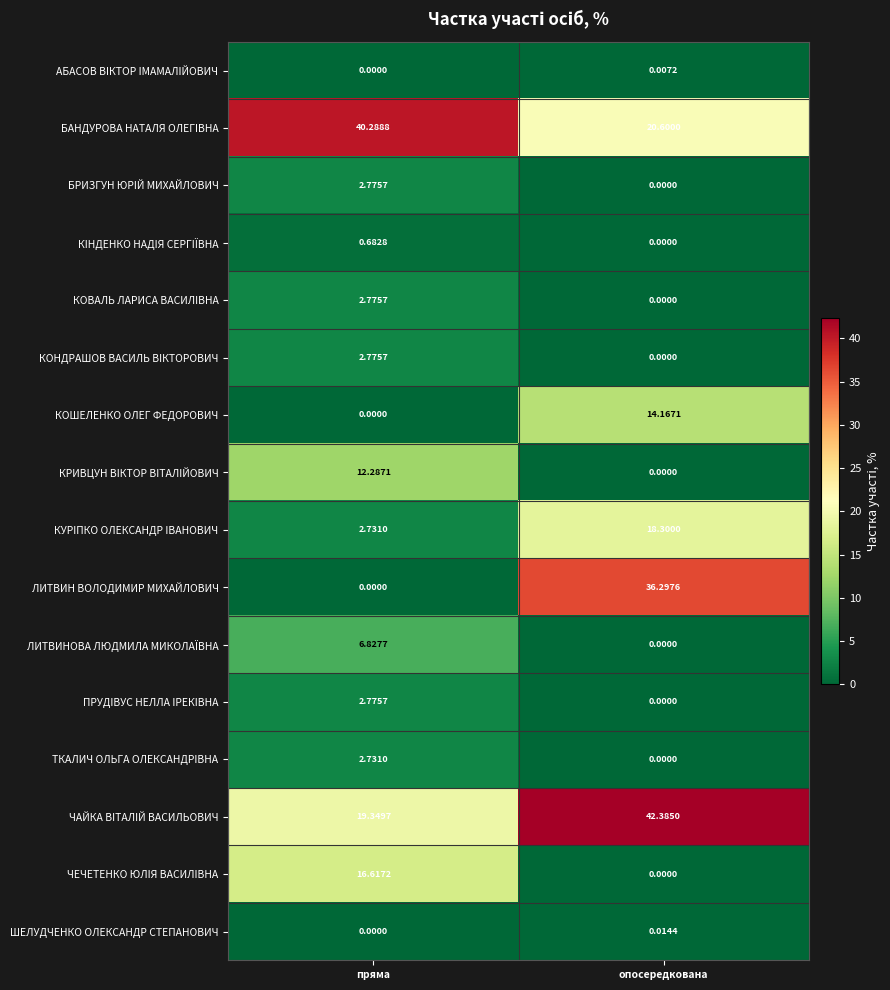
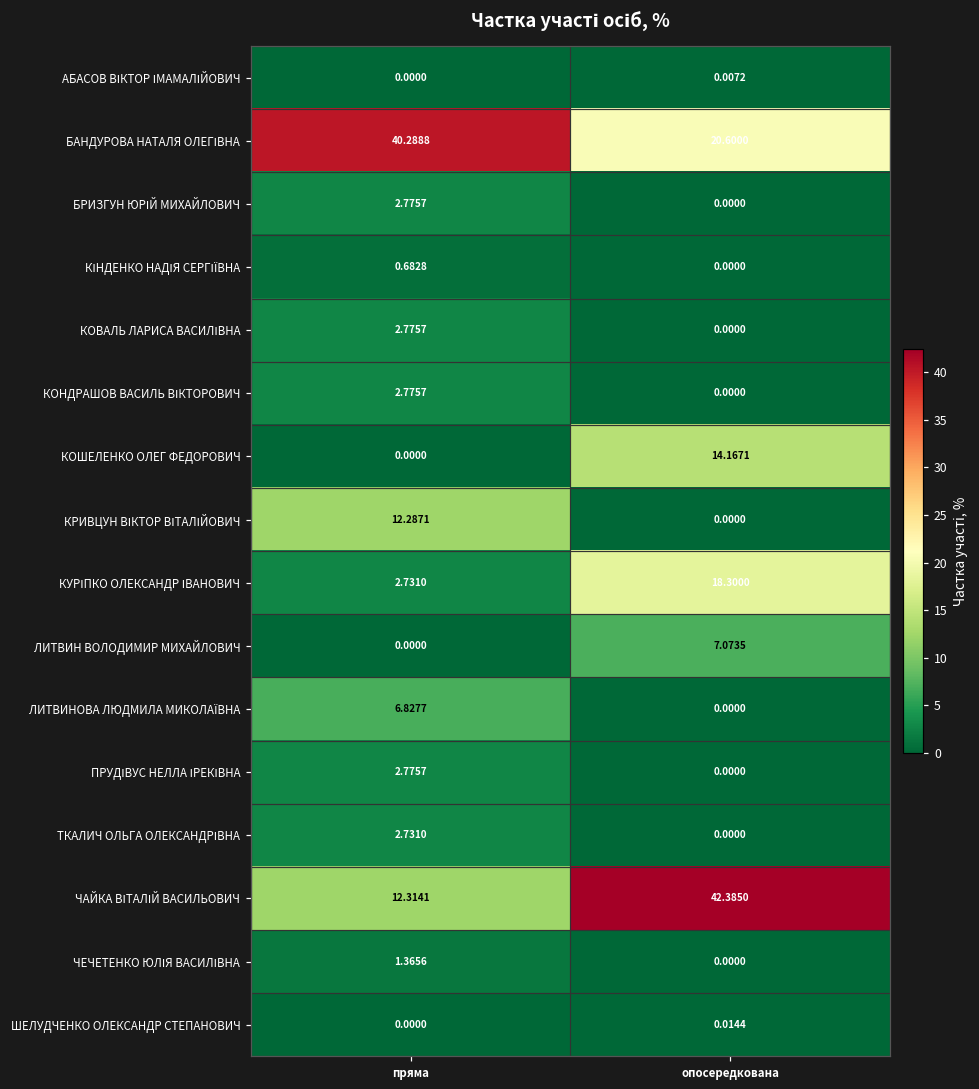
  {
    "АБАСОВ ВІКТОР ІМАМАЛІЙОВИЧ": {
      "пряма": 0.0000,
      "опосередкована": 0.0072
    },
    "БАНДУРОВА НАТАЛЯ ОЛЕГІВНА": {
      "пряма": 40.2888,
      "опосередкована": 20.6000
    },
    "БРИЗГУН ЮРІЙ МИХАЙЛОВИЧ": {
      "пряма": 2.7757,
      "опосередкована": 0.0000
    },
    "КІНДЕНКО НАДІЯ СЕРГІЇВНА": {
      "пряма": 0.6828,
      "опосередкована": 0.0000
    },
    "КОВАЛЬ ЛАРИСА ВАСИЛІВНА": {
      "пряма": 2.7757,
      "опосередкована": 0.0000
    },
    "КОНДРАШОВ ВАСИЛЬ ВІКТОРОВИЧ": {
      "пряма": 2.7757,
      "опосередкована": 0.0000
    },
    "КОШЕЛЕНКО ОЛЕГ ФЕДОРОВИЧ": {
      "пряма": 0.0000,
      "опосередкована": 14.1671
    },
    "КРИВЦУН ВІКТОР ВІТАЛІЙОВИЧ": {
      "пряма": 12.2871,
      "опосередкована": 0.0000
    },
    "КУРІПКО ОЛЕКСАНДР ІВАНОВИЧ": {
      "пряма": 2.7310,
      "опосередкована": 18.3000
    },
    "ЛИТВИН ВОЛОДИМИР МИХАЙЛОВИЧ": {
      "пряма": 0.0000,
-     "опосередкована": 36.2976
+     "опосередкована": 7.0735
    },
    "ЛИТВИНОВА ЛЮДМИЛА МИКОЛАЇВНА": {
      "пряма": 6.8277,
      "опосередкована": 0.0000
    },
    "ПРУДІВУС НЕЛЛА ІРЕКІВНА": {
      "пряма": 2.7757,
      "опосередкована": 0.0000
    },
    "ТКАЛИЧ ОЛЬГА ОЛЕКСАНДРІВНА": {
      "пряма": 2.7310,
      "опосередкована": 0.0000
    },
    "ЧАЙКА ВІТАЛІЙ ВАСИЛЬОВИЧ": {
-     "пряма": 19.3497,
+     "пряма": 12.3141,
      "опосередкована": 42.3850
    },
    "ЧЕЧЕТЕНКО ЮЛІЯ ВАСИЛІВНА": {
-     "пряма": 16.6172,
+     "пряма": 1.3656,
      "опосередкована": 0.0000
    },
    "ШЕЛУДЧЕНКО ОЛЕКСАНДР СТЕПАНОВИЧ": {
      "пряма": 0.0000,
      "опосередкована": 0.0144
    }
  }
